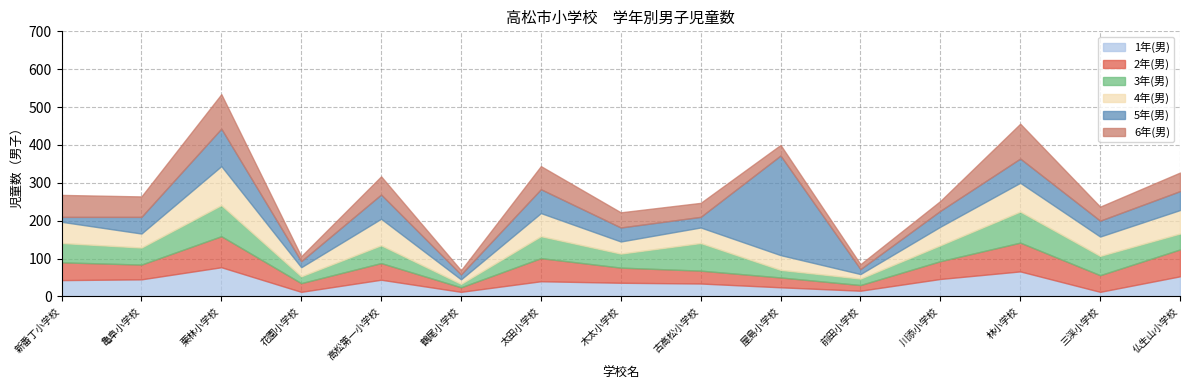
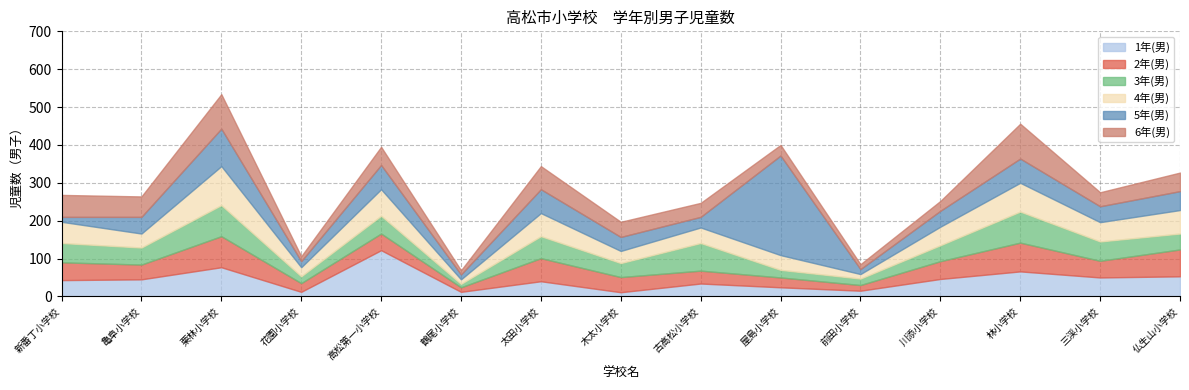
  {
    "1年(男)": {
      "新番丁小学校": 40,
      "亀阜小学校": 50,
      "栗林小学校": 80,
      "花園小学校": 10,
-     "高松第一小学校": 40,
+     "高松第一小学校": 120,
      "鶴尾小学校": 10,
      "太田小学校": 40,
-     "木太小学校": 40,
+     "木太小学校": 10,
      "古高松小学校": 30,
      "屋島小学校": 20,
      "前田小学校": 20,
      "川添小学校": 50,
      "林小学校": 70,
-     "三渓小学校": 10,
+     "三渓小学校": 50,
      "仏生山小学校": 50
    },
    "3年(男)": {
      "新番丁小学校": 50,
      "亀阜小学校": 50,
      "栗林小学校": 80,
      "花園小学校": 20,
      "高松第一小学校": 50,
      "鶴尾小学校": 10,
      "太田小学校": 60,
      "木太小学校": 40,
      "古高松小学校": 70,
      "屋島小学校": 20,
      "前田小学校": 20,
      "川添小学校": 40,
      "林小学校": 80,
      "三渓小学校": 50,
      "仏生山小学校": 40
    },
    "4年(男)": {
      "新番丁小学校": 60,
      "亀阜小学校": 40,
      "栗林小学校": 100,
      "花園小学校": 20,
      "高松第一小学校": 70,
      "鶴尾小学校": 10,
      "太田小学校": 60,
      "木太小学校": 30,
      "古高松小学校": 40,
      "屋島小学校": 40,
      "前田小学校": 10,
      "川添小学校": 50,
      "林小学校": 80,
      "三渓小学校": 50,
      "仏生山小学校": 60
    },
    "5年(男)": {
      "新番丁小学校": 10,
      "亀阜小学校": 40,
      "栗林小学校": 100,
      "花園小学校": 20,
      "高松第一小学校": 60,
      "鶴尾小学校": 10,
      "太田小学校": 60,
      "木太小学校": 40,
      "古高松小学校": 30,
      "屋島小学校": 260,
      "前田小学校": 10,
      "川添小学校": 40,
      "林小学校": 60,
      "三渓小学校": 40,
      "仏生山小学校": 50
    }
  }
